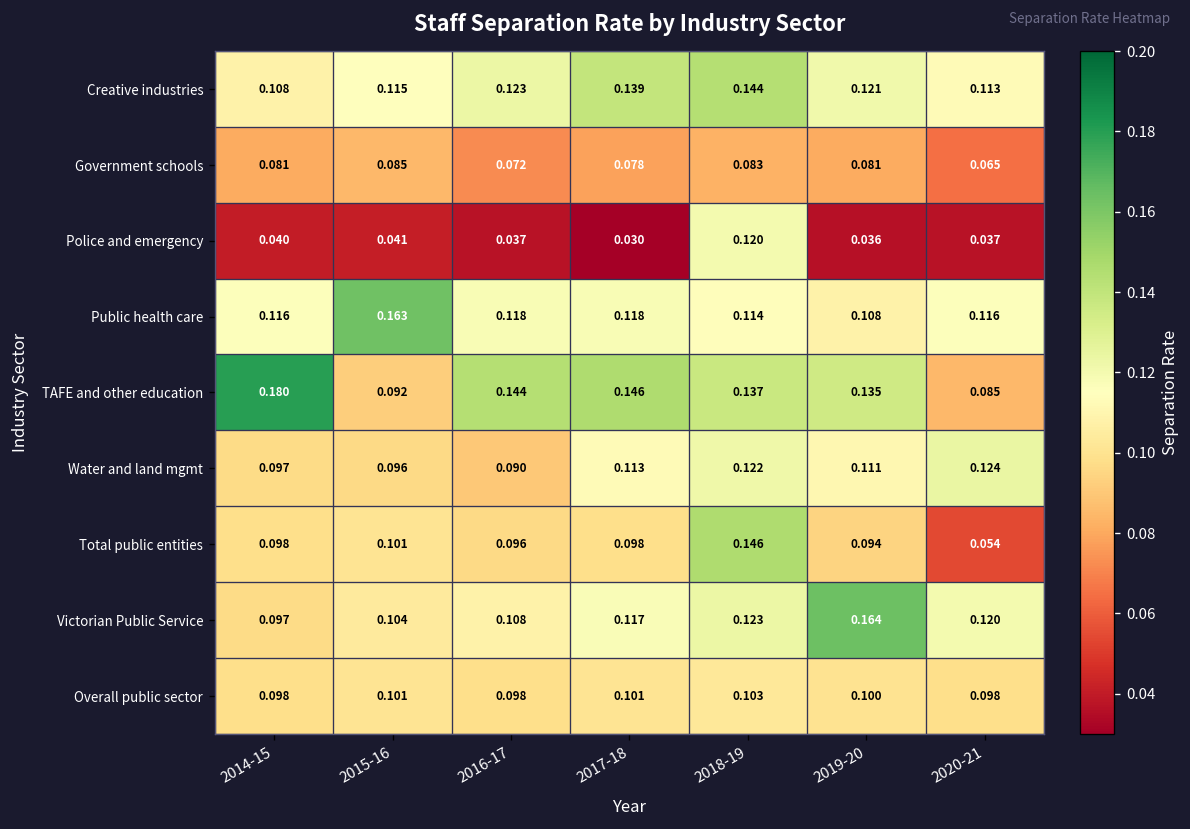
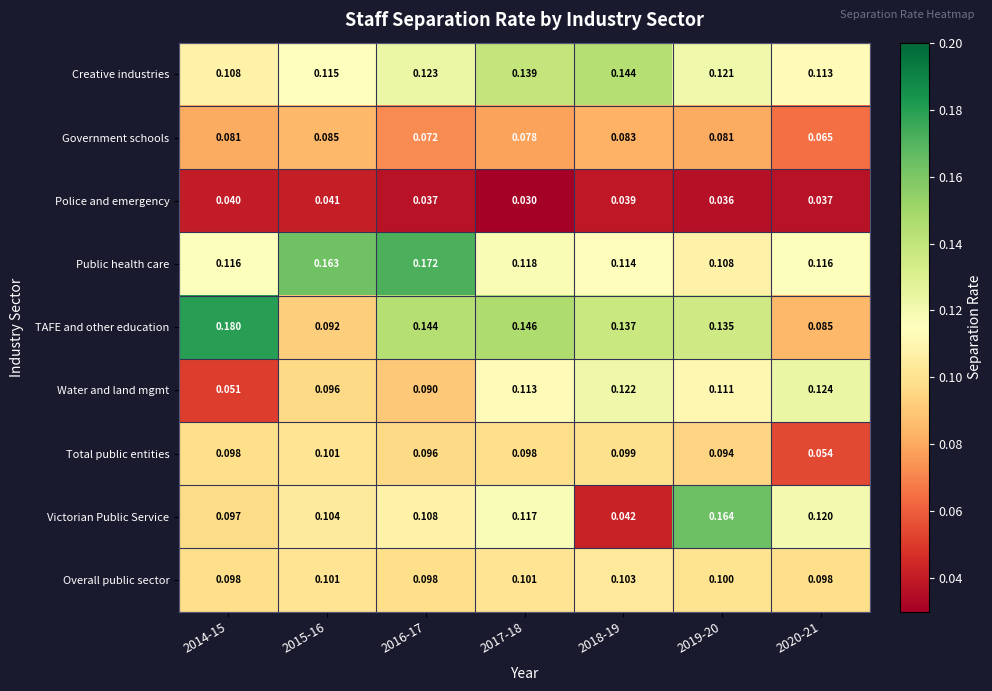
  {
    "Creative industries": {
      "2014-15": 0.108,
      "2015-16": 0.115,
      "2016-17": 0.123,
      "2017-18": 0.139,
      "2018-19": 0.144,
      "2019-20": 0.121,
      "2020-21": 0.113
    },
    "Government schools": {
      "2014-15": 0.081,
      "2015-16": 0.085,
      "2016-17": 0.072,
      "2017-18": 0.078,
      "2018-19": 0.083,
      "2019-20": 0.081,
      "2020-21": 0.065
    },
    "Police and emergency": {
      "2014-15": 0.040,
      "2015-16": 0.041,
      "2016-17": 0.037,
      "2017-18": 0.030,
-     "2018-19": 0.120,
+     "2018-19": 0.039,
      "2019-20": 0.036,
      "2020-21": 0.037
    },
    "Public health care": {
      "2014-15": 0.116,
      "2015-16": 0.163,
-     "2016-17": 0.118,
+     "2016-17": 0.172,
      "2017-18": 0.118,
      "2018-19": 0.114,
      "2019-20": 0.108,
      "2020-21": 0.116
    },
    "TAFE and other education": {
      "2014-15": 0.180,
      "2015-16": 0.092,
      "2016-17": 0.144,
      "2017-18": 0.146,
      "2018-19": 0.137,
      "2019-20": 0.135,
      "2020-21": 0.085
    },
    "Water and land mgmt": {
-     "2014-15": 0.097,
+     "2014-15": 0.051,
      "2015-16": 0.096,
      "2016-17": 0.090,
      "2017-18": 0.113,
      "2018-19": 0.122,
      "2019-20": 0.111,
      "2020-21": 0.124
    },
    "Total public entities": {
      "2014-15": 0.098,
      "2015-16": 0.101,
      "2016-17": 0.096,
      "2017-18": 0.098,
-     "2018-19": 0.146,
+     "2018-19": 0.099,
      "2019-20": 0.094,
      "2020-21": 0.054
    },
    "Victorian Public Service": {
      "2014-15": 0.097,
      "2015-16": 0.104,
      "2016-17": 0.108,
      "2017-18": 0.117,
-     "2018-19": 0.123,
+     "2018-19": 0.042,
      "2019-20": 0.164,
      "2020-21": 0.120
    },
    "Overall public sector": {
      "2014-15": 0.098,
      "2015-16": 0.101,
      "2016-17": 0.098,
      "2017-18": 0.101,
      "2018-19": 0.103,
      "2019-20": 0.100,
      "2020-21": 0.098
    }
  }
